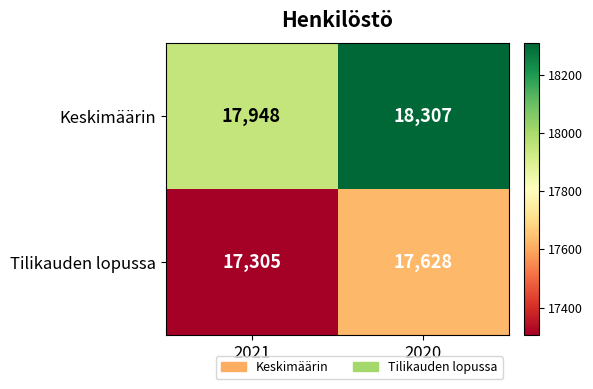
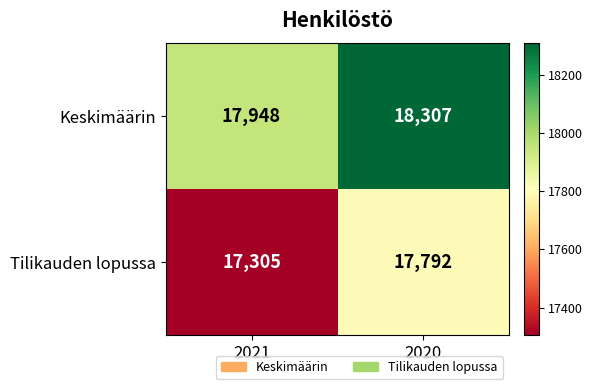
  {
    "Keskimäärin": {
      "2021": "17,948",
      "2020": "18,307"
    },
    "Tilikauden lopussa": {
      "2021": "17,305",
-     "2020": "17,628"
+     "2020": "17,792"
    }
  }
